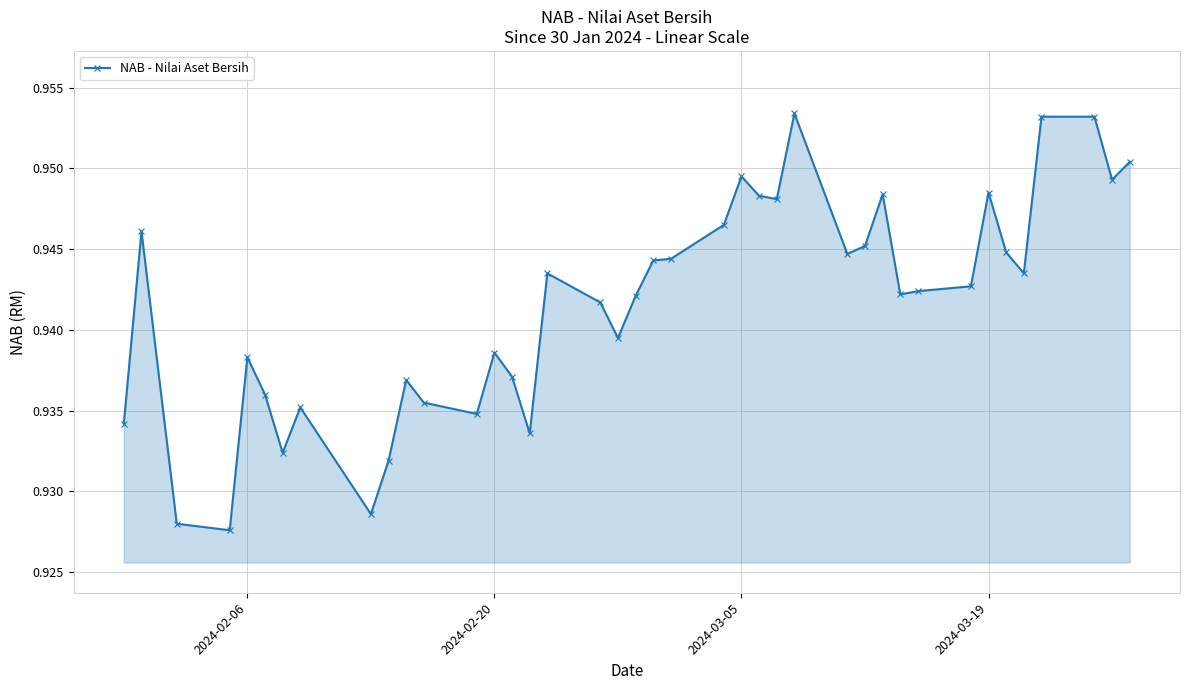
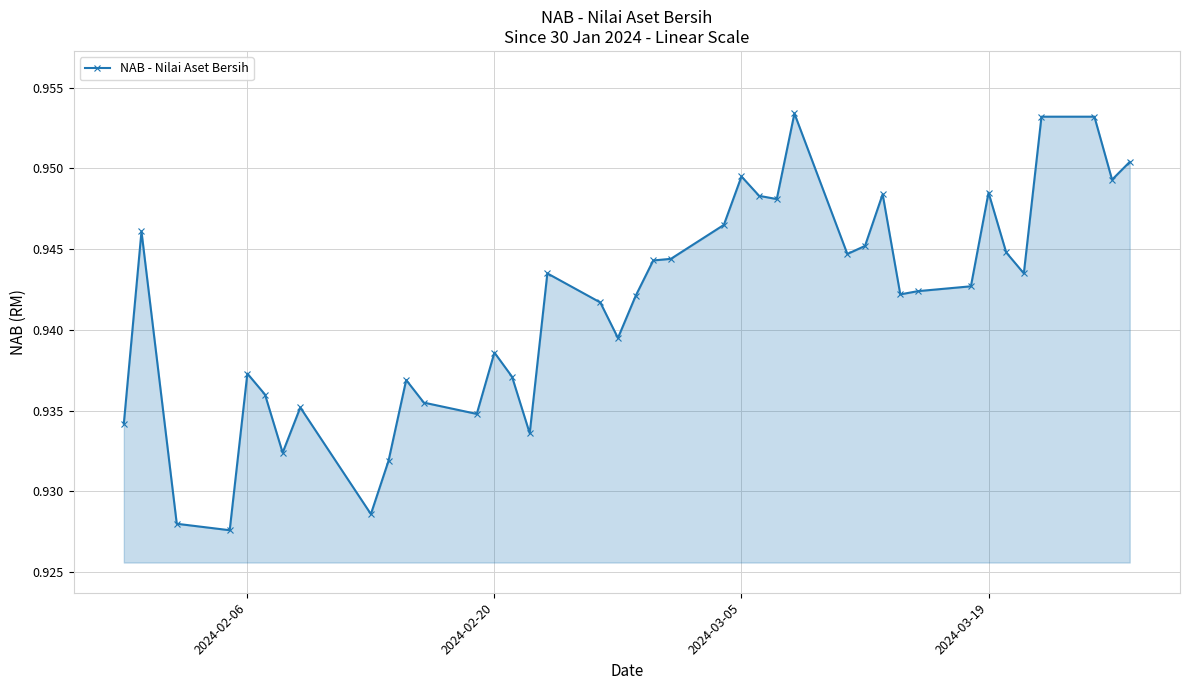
  {
-   "2024-02-06": 0.9383,
+   "2024-02-06": 0.9373,
    "2024-02-20": 0.9386,
    "2024-03-05": 0.9495,
    "2024-03-19": 0.9485
  }
